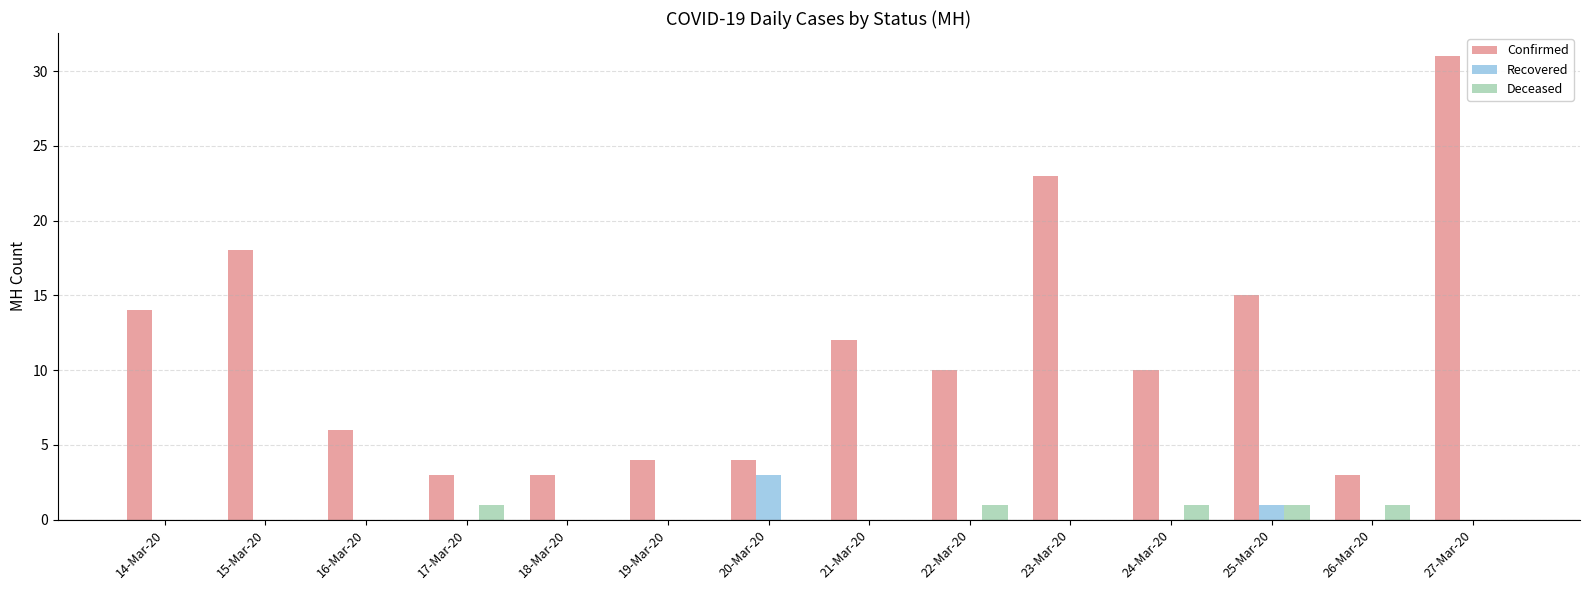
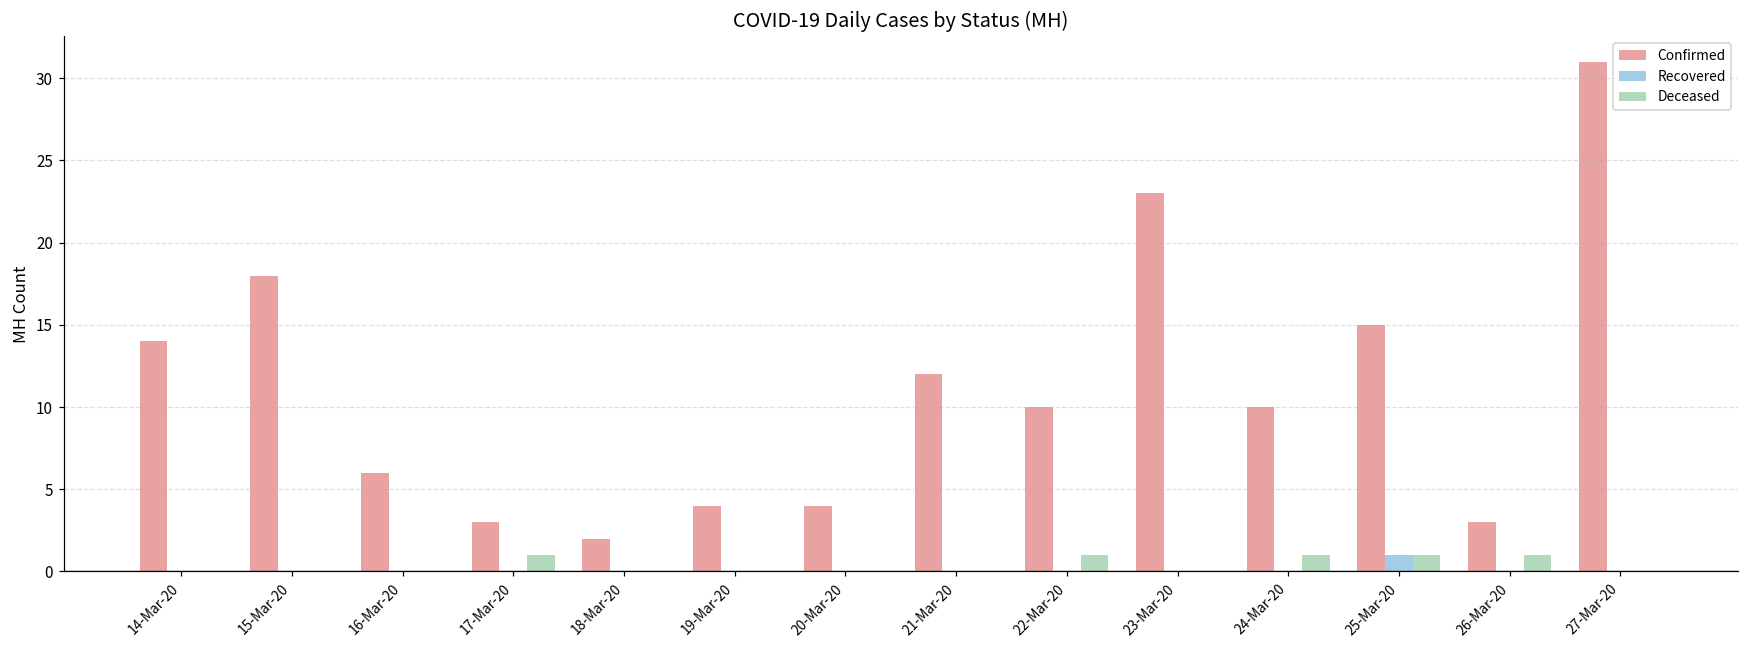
  {
    "Confirmed": {
      "14-Mar-20": 14,
      "15-Mar-20": 18,
      "16-Mar-20": 6,
      "17-Mar-20": 3,
-     "18-Mar-20": 3,
+     "18-Mar-20": 2,
      "19-Mar-20": 4,
      "20-Mar-20": 4,
      "21-Mar-20": 12,
      "22-Mar-20": 10,
      "23-Mar-20": 23,
      "24-Mar-20": 10,
      "25-Mar-20": 15,
      "26-Mar-20": 3,
      "27-Mar-20": 31
    },
    "Recovered": {
      "14-Mar-20": 0,
      "15-Mar-20": 0,
      "16-Mar-20": 0,
      "17-Mar-20": 0,
      "18-Mar-20": 0,
      "19-Mar-20": 0,
-     "20-Mar-20": 3,
+     "20-Mar-20": 0,
      "21-Mar-20": 0,
      "22-Mar-20": 0,
      "23-Mar-20": 0,
      "24-Mar-20": 0,
      "25-Mar-20": 1,
      "26-Mar-20": 0,
      "27-Mar-20": 0
    },
    "Deceased": {
      "14-Mar-20": 0,
      "15-Mar-20": 0,
      "16-Mar-20": 0,
      "17-Mar-20": 1,
      "18-Mar-20": 0,
      "19-Mar-20": 0,
      "20-Mar-20": 0,
      "21-Mar-20": 0,
      "22-Mar-20": 1,
      "23-Mar-20": 0,
      "24-Mar-20": 1,
      "25-Mar-20": 1,
      "26-Mar-20": 1,
      "27-Mar-20": 0
    }
  }
